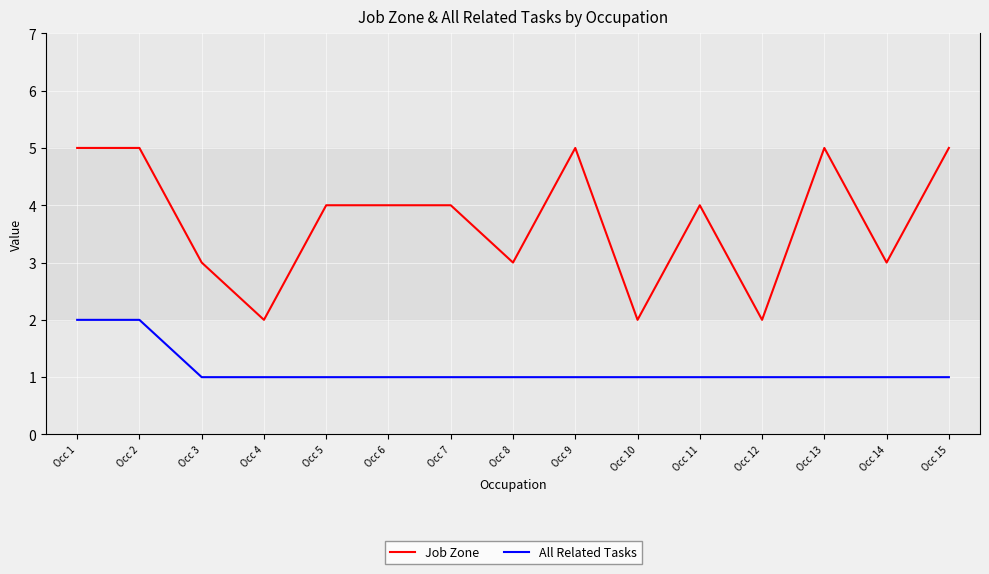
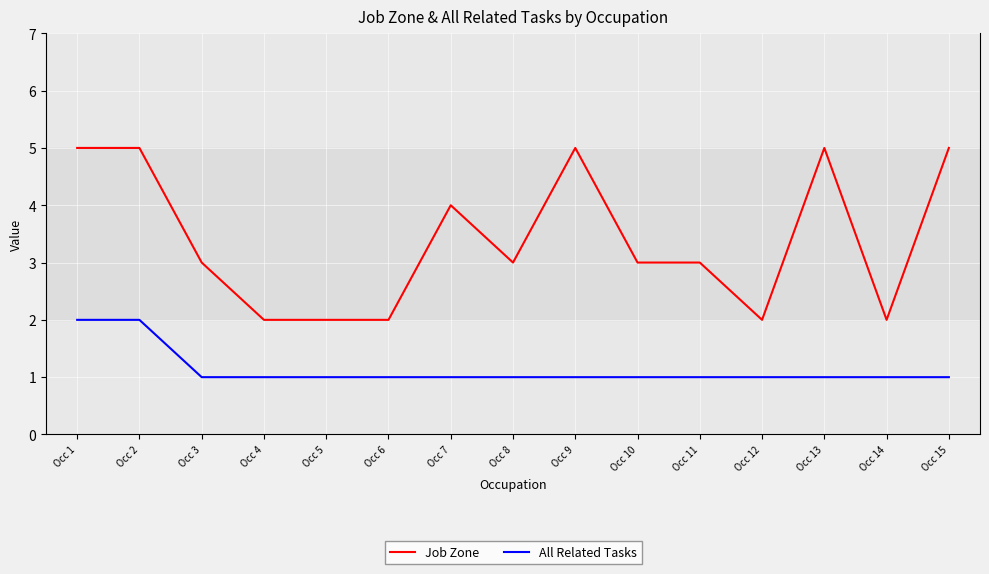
  {
    "Job Zone": {
      "Occ 1": 5,
      "Occ 2": 5,
      "Occ 3": 3,
      "Occ 4": 2,
-     "Occ 5": 4,
-     "Occ 6": 4,
+     "Occ 5": 2,
+     "Occ 6": 2,
      "Occ 7": 4,
      "Occ 8": 3,
      "Occ 9": 5,
-     "Occ 10": 2,
-     "Occ 11": 4,
+     "Occ 10": 3,
+     "Occ 11": 3,
      "Occ 12": 2,
      "Occ 13": 5,
-     "Occ 14": 3,
+     "Occ 14": 2,
      "Occ 15": 5
    },
    "All Related Tasks": {
      "Occ 1": 2,
      "Occ 2": 2,
      "Occ 3": 1,
      "Occ 4": 1,
      "Occ 5": 1,
      "Occ 6": 1,
      "Occ 7": 1,
      "Occ 8": 1,
      "Occ 9": 1,
      "Occ 10": 1,
      "Occ 11": 1,
      "Occ 12": 1,
      "Occ 13": 1,
      "Occ 14": 1,
      "Occ 15": 1
    }
  }
